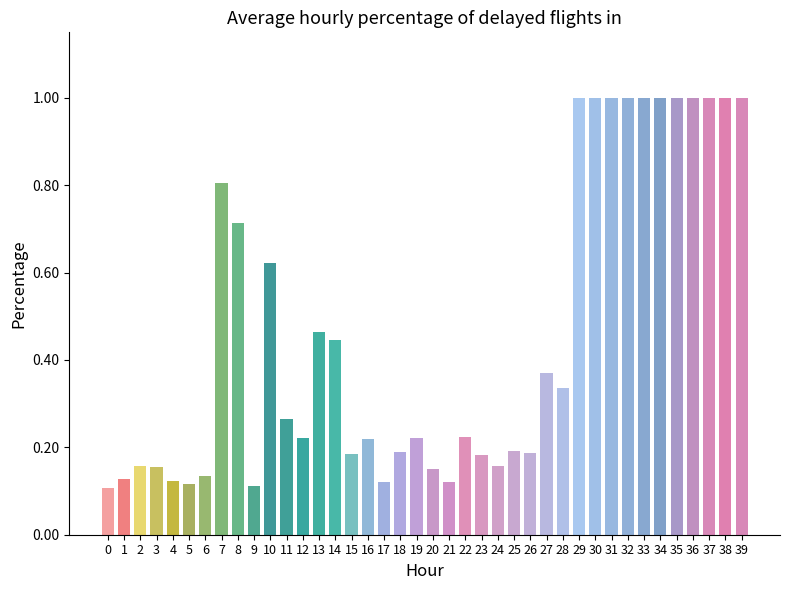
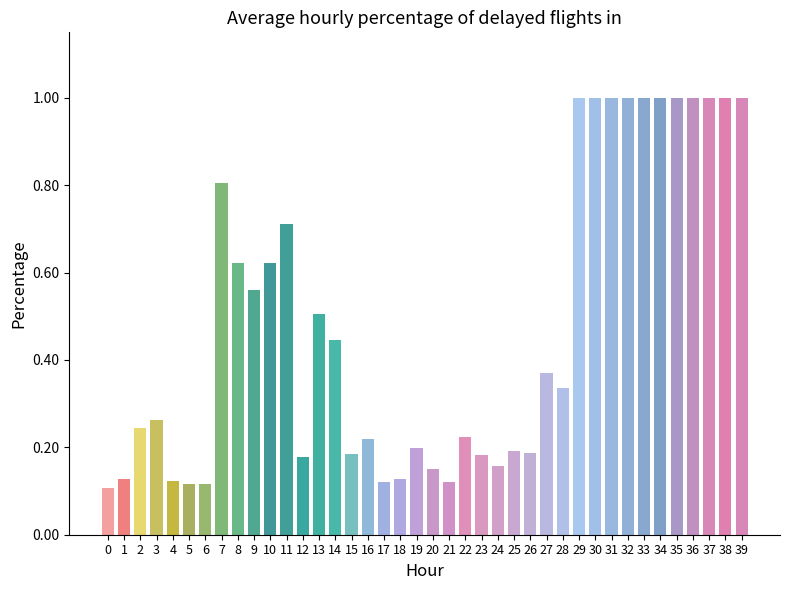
  {
    "0": 0.11,
    "1": 0.13,
-   "2": 0.16,
-   "3": 0.16,
+   "2": 0.25,
+   "3": 0.26,
    "4": 0.12,
    "5": 0.12,
-   "6": 0.13,
+   "6": 0.12,
    "7": 0.81,
-   "8": 0.71,
-   "9": 0.11,
+   "8": 0.62,
+   "9": 0.56,
    "10": 0.62,
-   "11": 0.26,
-   "12": 0.22,
-   "13": 0.47,
+   "11": 0.71,
+   "12": 0.18,
+   "13": 0.50,
    "14": 0.45,
    "15": 0.18,
    "16": 0.22,
    "17": 0.12,
-   "18": 0.19,
-   "19": 0.22,
+   "18": 0.13,
+   "19": 0.20,
    "20": 0.15,
    "21": 0.12,
    "22": 0.22,
    "23": 0.18,
    "24": 0.16,
    "25": 0.19,
    "26": 0.19,
    "27": 0.37,
    "28": 0.34,
    "29": 1.00,
    "30": 1.00,
    "31": 1.00,
    "32": 1.00,
    "33": 1.00,
    "34": 1.00,
    "35": 1.00,
    "36": 1.00,
    "37": 1.00,
    "38": 1.00,
    "39": 1.00
  }
